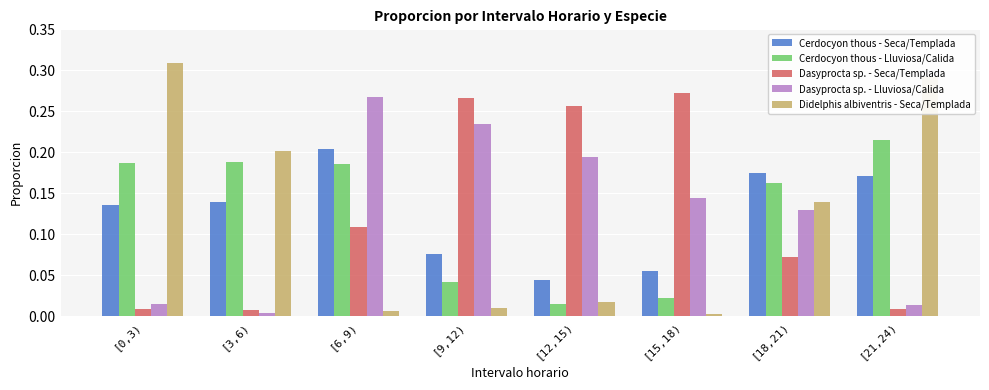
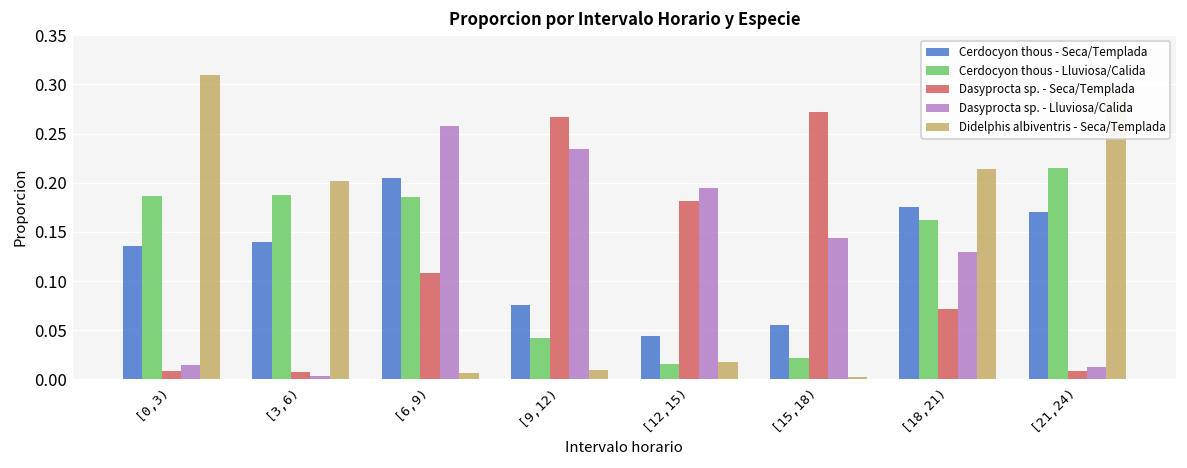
  {
    "Cerdocyon thous - Seca/Templada": {
      "[0,3)": 0.14,
      "[3,6)": 0.14,
      "[6,9)": 0.20,
      "[9,12)": 0.08,
      "[12,15)": 0.04,
      "[15,18)": 0.06,
      "[18,21)": 0.18,
      "[21,24)": 0.17
    },
    "Cerdocyon thous - Lluviosa/Calida": {
      "[0,3)": 0.19,
      "[3,6)": 0.19,
      "[6,9)": 0.19,
      "[9,12)": 0.04,
      "[12,15)": 0.02,
      "[15,18)": 0.02,
      "[18,21)": 0.16,
      "[21,24)": 0.21
    },
    "Dasyprocta sp. - Seca/Templada": {
      "[0,3)": 0.01,
      "[3,6)": 0.01,
      "[6,9)": 0.11,
      "[9,12)": 0.27,
-     "[12,15)": 0.26,
+     "[12,15)": 0.18,
      "[15,18)": 0.27,
      "[18,21)": 0.07,
      "[21,24)": 0.01
    },
    "Dasyprocta sp. - Lluviosa/Calida": {
      "[0,3)": 0.01,
      "[3,6)": 0.00,
-     "[6,9)": 0.27,
+     "[6,9)": 0.26,
      "[9,12)": 0.23,
      "[12,15)": 0.19,
      "[15,18)": 0.14,
      "[18,21)": 0.13,
      "[21,24)": 0.01
    },
    "Didelphis albiventris - Seca/Templada": {
      "[0,3)": 0.31,
      "[3,6)": 0.20,
      "[6,9)": 0.01,
      "[9,12)": 0.01,
      "[12,15)": 0.02,
-     "[18,21)": 0.14
+     "[18,21)": 0.21
    }
  }
